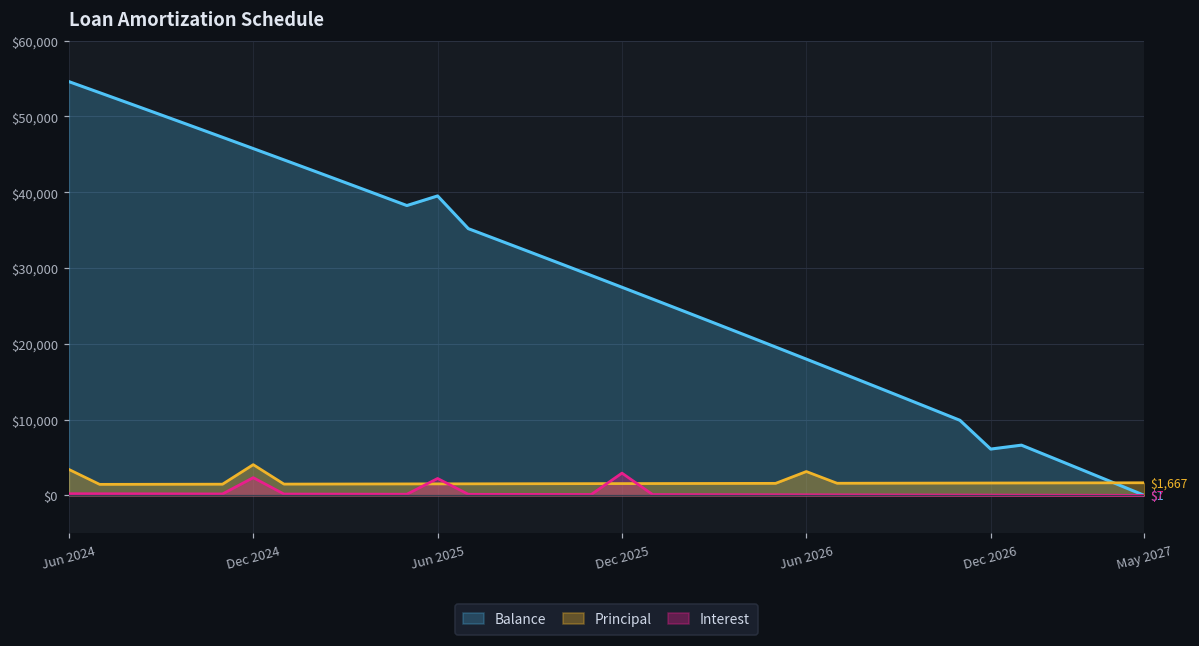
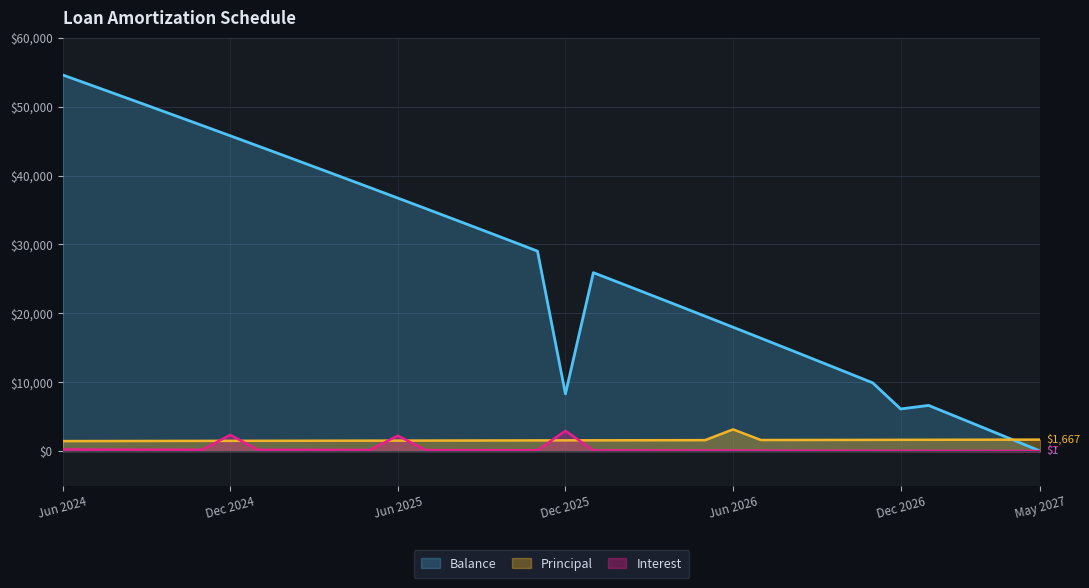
  {
    "Balance": {
      "Jun 2024": "$55,000",
      "Dec 2024": "$46,000",
-     "Jun 2025": "$40,000",
-     "Dec 2025": "$27,000",
+     "Jun 2025": "$37,000",
+     "Dec 2025": "$8,000",
      "Jun 2026": "$18,000",
      "Dec 2026": "$6,000"
    },
    "Principal": {
-     "Jun 2024": "$3,000",
-     "Dec 2024": "$4,000",
+     "Jun 2024": "$1,000",
+     "Dec 2024": "$1,000",
      "Jun 2025": "$2,000",
      "Dec 2025": "$2,000",
      "Jun 2026": "$3,000",
      "Dec 2026": "$2,000"
    },
    "Interest": {
      "Jun 2024": "$0",
      "Dec 2024": "$2,000",
      "Jun 2025": "$2,000",
      "Dec 2025": "$3,000",
      "Jun 2026": "$0",
      "Dec 2026": "$0"
    }
  }
